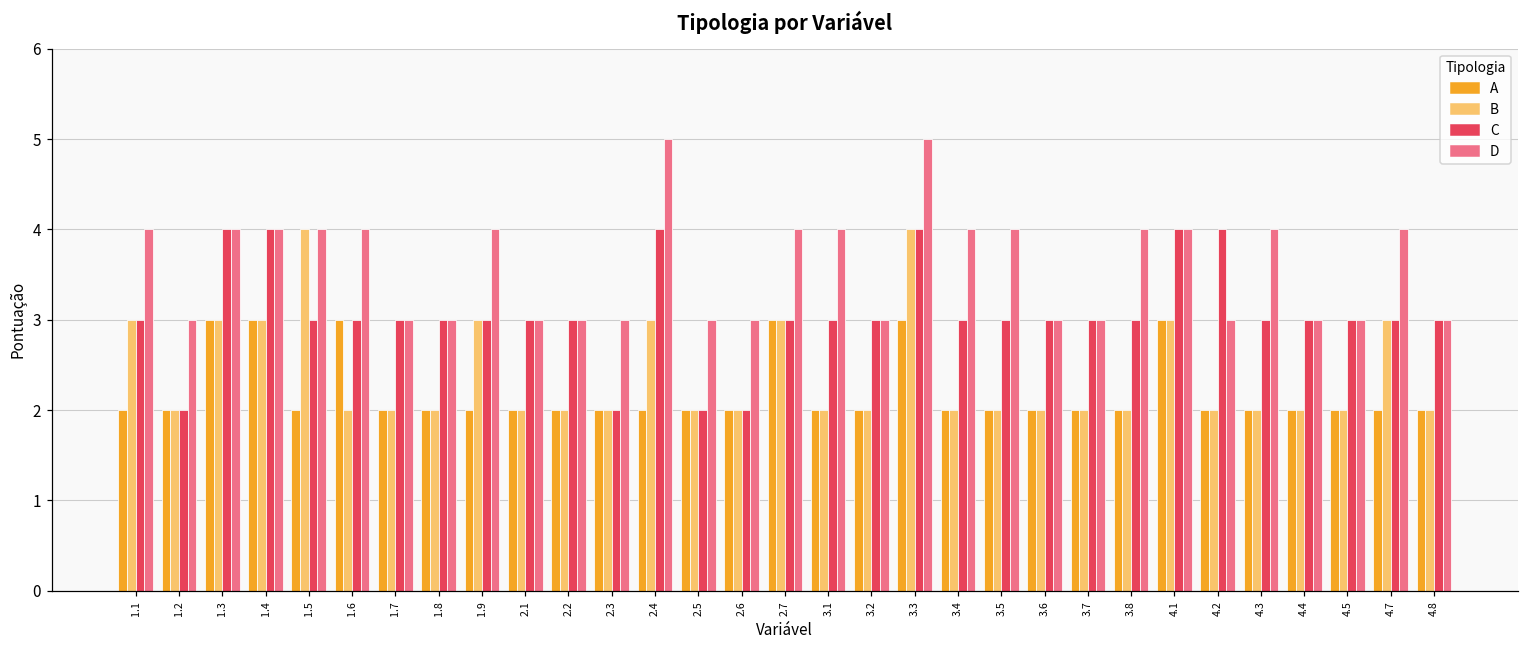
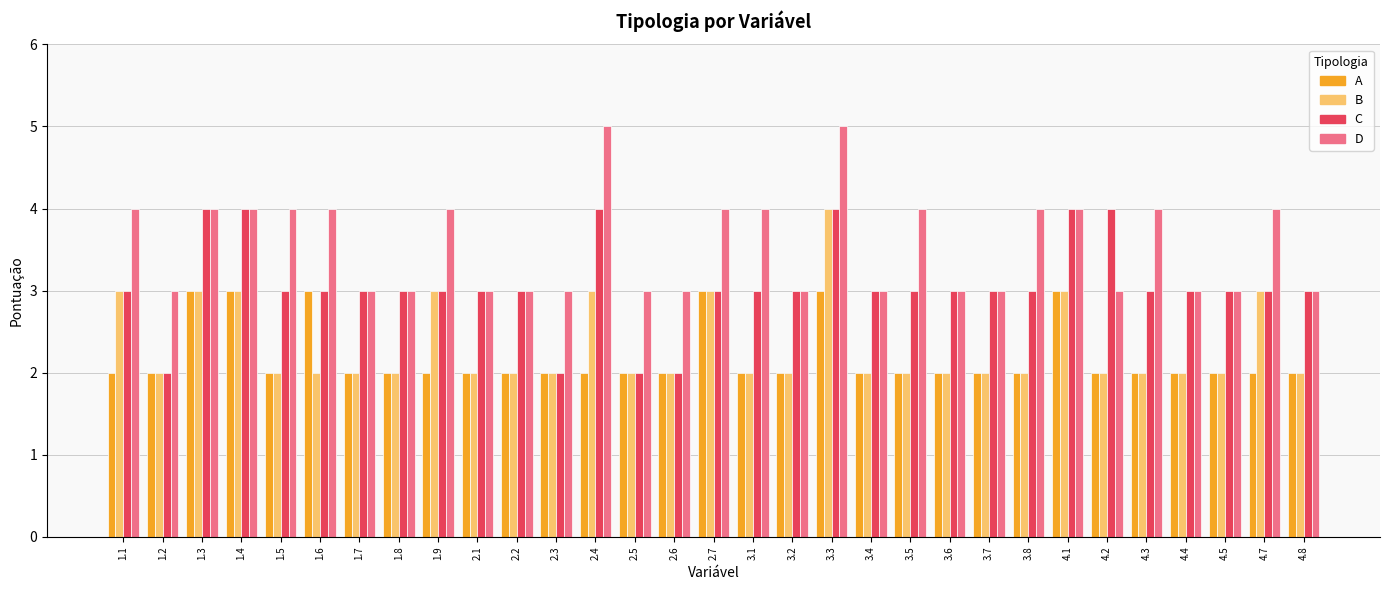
  {
    "A": {
      "1.1": 2,
      "1.2": 2,
      "1.3": 3,
      "1.4": 3,
      "1.5": 2,
      "1.6": 3,
      "1.7": 2,
      "1.8": 2,
      "1.9": 2,
      "2.1": 2,
      "2.2": 2,
      "2.3": 2,
      "2.4": 2,
      "2.5": 2,
      "2.6": 2,
      "2.7": 3,
      "3.1": 2,
      "3.2": 2,
      "3.3": 3,
      "3.4": 2,
      "3.5": 2,
      "3.6": 2,
      "3.7": 2,
      "3.8": 2,
      "4.1": 3,
      "4.2": 2,
      "4.3": 2,
      "4.4": 2,
      "4.5": 2,
      "4.7": 2,
      "4.8": 2
    },
    "B": {
      "1.1": 3,
      "1.2": 2,
      "1.3": 3,
      "1.4": 3,
-     "1.5": 4,
+     "1.5": 2,
      "1.6": 2,
      "1.7": 2,
      "1.8": 2,
      "1.9": 3,
      "2.1": 2,
      "2.2": 2,
      "2.3": 2,
      "2.4": 3,
      "2.5": 2,
      "2.6": 2,
      "2.7": 3,
      "3.1": 2,
      "3.2": 2,
      "3.3": 4,
      "3.4": 2,
      "3.5": 2,
      "3.6": 2,
      "3.7": 2,
      "3.8": 2,
      "4.1": 3,
      "4.2": 2,
      "4.3": 2,
      "4.4": 2,
      "4.5": 2,
      "4.7": 3,
      "4.8": 2
    },
    "C": {
      "1.1": 3,
      "1.2": 2,
      "1.3": 4,
      "1.4": 4,
      "1.5": 3,
      "1.6": 3,
      "1.7": 3,
      "1.8": 3,
      "1.9": 3,
      "2.1": 3,
      "2.2": 3,
      "2.3": 2,
      "2.4": 4,
      "2.5": 2,
      "2.6": 2,
      "2.7": 3,
      "3.1": 3,
      "3.2": 3,
      "3.3": 4,
      "3.4": 3,
      "3.5": 3,
      "3.6": 3,
      "3.7": 3,
      "3.8": 3,
      "4.1": 4,
      "4.2": 4,
      "4.3": 3,
      "4.4": 3,
      "4.5": 3,
      "4.7": 3,
      "4.8": 3
    },
    "D": {
      "1.1": 4,
      "1.2": 3,
      "1.3": 4,
      "1.4": 4,
      "1.5": 4,
      "1.6": 4,
      "1.7": 3,
      "1.8": 3,
      "1.9": 4,
      "2.1": 3,
      "2.2": 3,
      "2.3": 3,
      "2.4": 5,
      "2.5": 3,
      "2.6": 3,
      "2.7": 4,
      "3.1": 4,
      "3.2": 3,
      "3.3": 5,
-     "3.4": 4,
+     "3.4": 3,
      "3.5": 4,
      "3.6": 3,
      "3.7": 3,
      "3.8": 4,
      "4.1": 4,
      "4.2": 3,
      "4.3": 4,
      "4.4": 3,
      "4.5": 3,
      "4.7": 4,
      "4.8": 3
    }
  }
